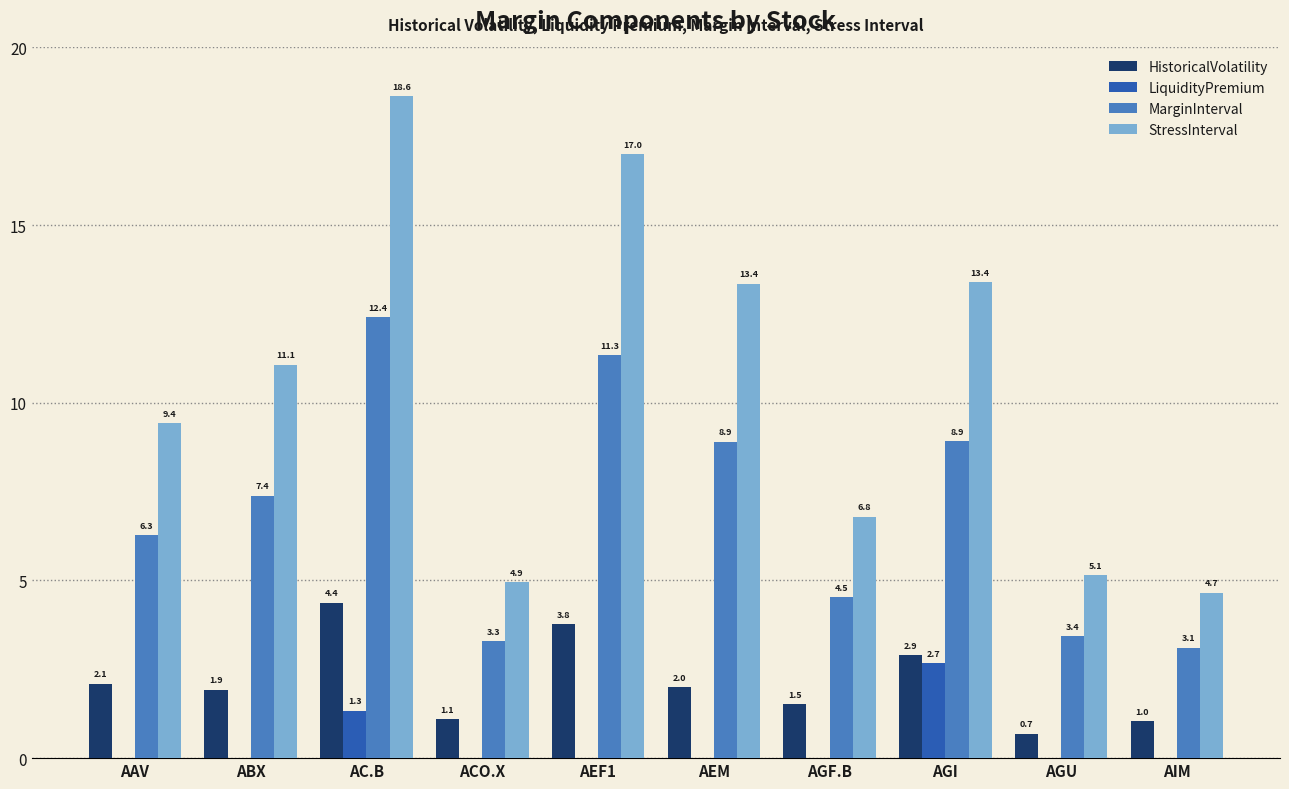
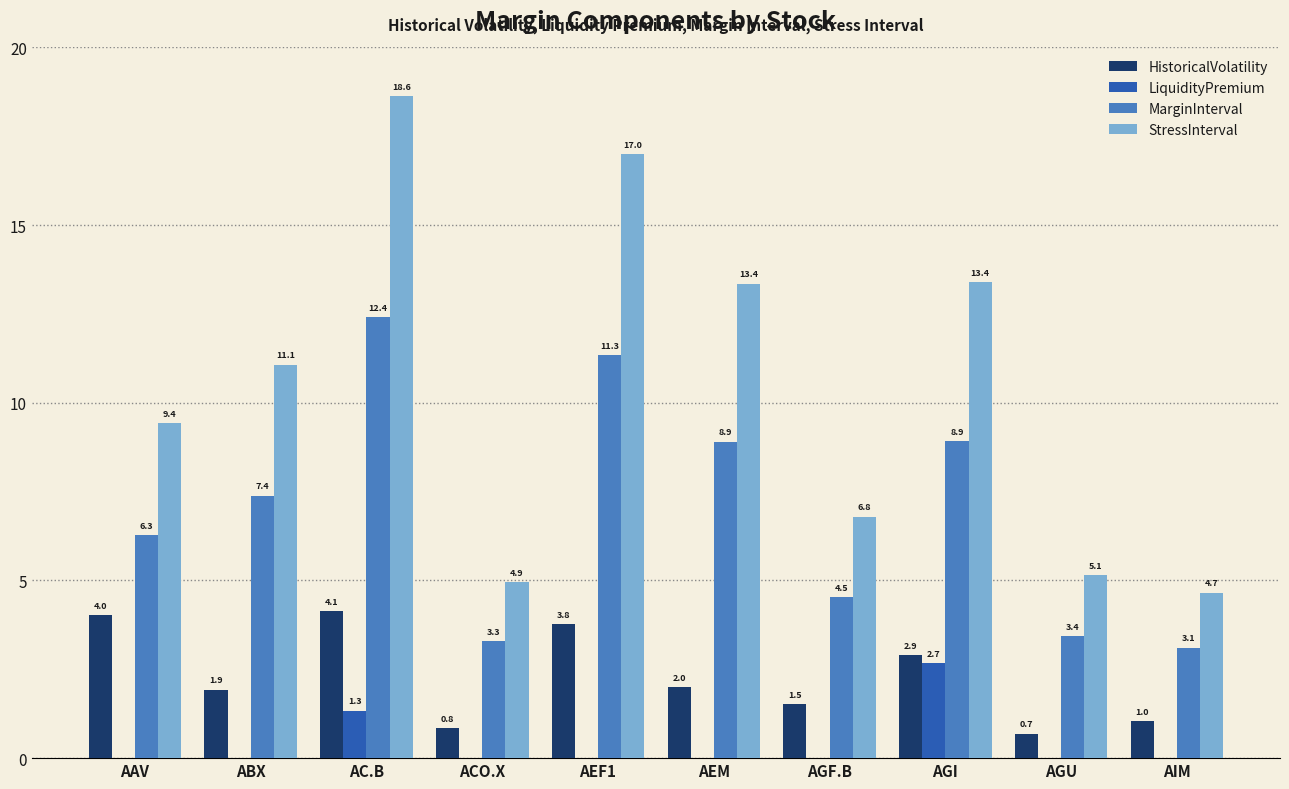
  {
    "HistoricalVolatility": {
-     "AAV": 2.1,
+     "AAV": 4.0,
      "ABX": 1.9,
-     "AC.B": 4.4,
-     "ACO.X": 1.1,
+     "AC.B": 4.1,
+     "ACO.X": 0.8,
      "AEF1": 3.8,
      "AEM": 2.0,
      "AGF.B": 1.5,
      "AGI": 2.9,
      "AGU": 0.7,
      "AIM": 1.0
    },
    "StressInterval": {
      "AAV": 9.4,
      "ABX": 11.1,
      "AC.B": 18.6,
      "ACO.X": 4.9,
      "AEF1": 17.0,
      "AEM": 13.4,
      "AGF.B": 6.8,
      "AGI": 13.4,
      "AGU": 5.1,
      "AIM": 4.7
    }
  }
